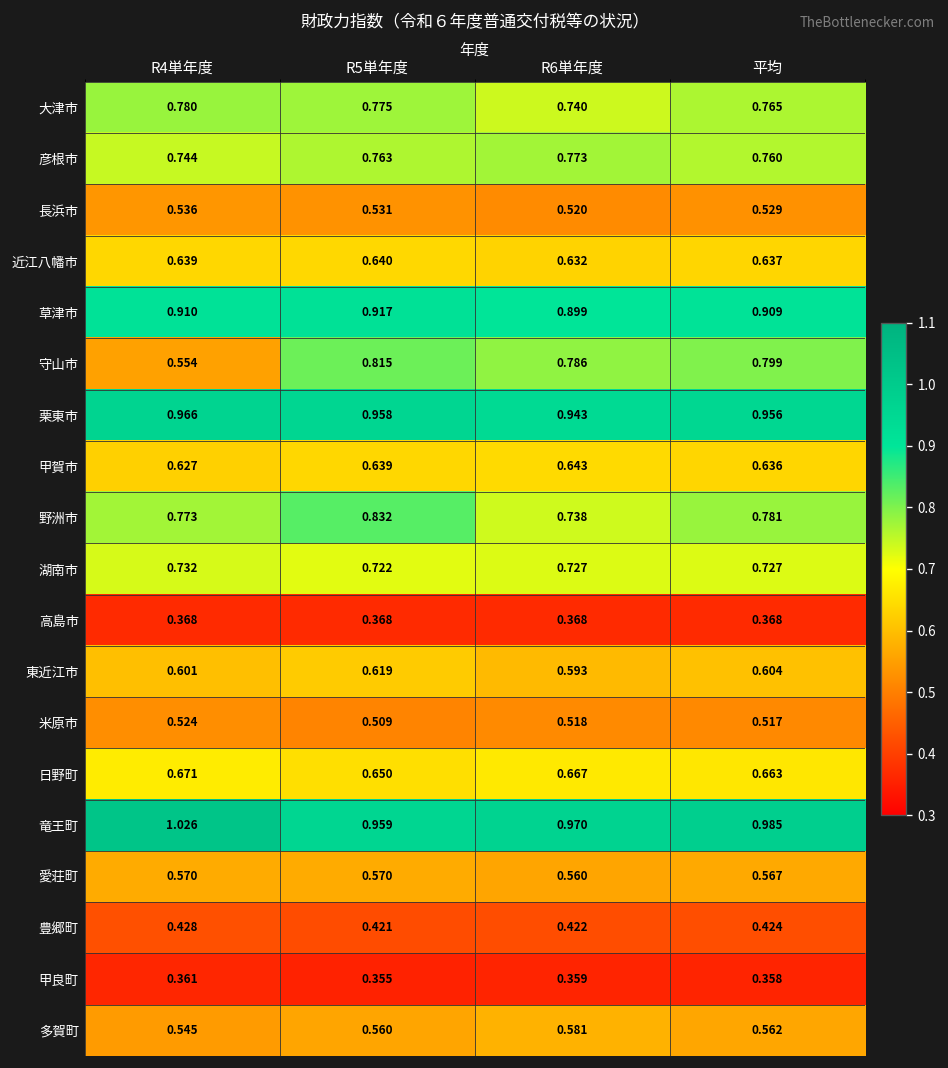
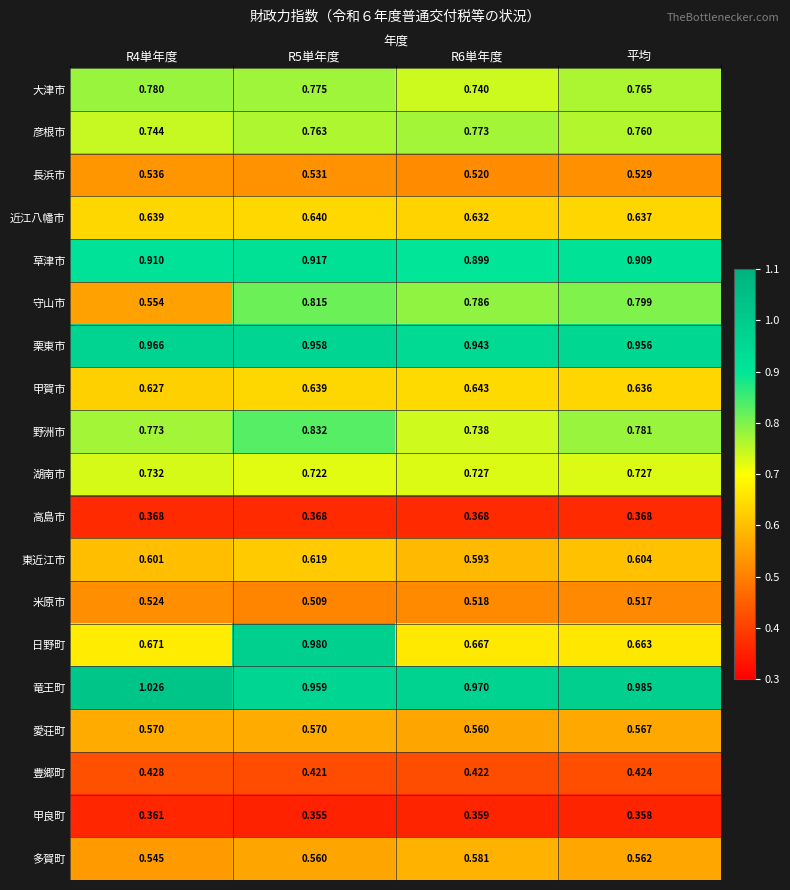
  {
    "大津市": {
      "R4単年度": 0.780,
      "R5単年度": 0.775,
      "R6単年度": 0.740,
      "平均": 0.765
    },
    "彦根市": {
      "R4単年度": 0.744,
      "R5単年度": 0.763,
      "R6単年度": 0.773,
      "平均": 0.760
    },
    "長浜市": {
      "R4単年度": 0.536,
      "R5単年度": 0.531,
      "R6単年度": 0.520,
      "平均": 0.529
    },
    "近江八幡市": {
      "R4単年度": 0.639,
      "R5単年度": 0.640,
      "R6単年度": 0.632,
      "平均": 0.637
    },
    "草津市": {
      "R4単年度": 0.910,
      "R5単年度": 0.917,
      "R6単年度": 0.899,
      "平均": 0.909
    },
    "守山市": {
      "R4単年度": 0.554,
      "R5単年度": 0.815,
      "R6単年度": 0.786,
      "平均": 0.799
    },
    "栗東市": {
      "R4単年度": 0.966,
      "R5単年度": 0.958,
      "R6単年度": 0.943,
      "平均": 0.956
    },
    "甲賀市": {
      "R4単年度": 0.627,
      "R5単年度": 0.639,
      "R6単年度": 0.643,
      "平均": 0.636
    },
    "野洲市": {
      "R4単年度": 0.773,
      "R5単年度": 0.832,
      "R6単年度": 0.738,
      "平均": 0.781
    },
    "湖南市": {
      "R4単年度": 0.732,
      "R5単年度": 0.722,
      "R6単年度": 0.727,
      "平均": 0.727
    },
    "高島市": {
      "R4単年度": 0.368,
      "R5単年度": 0.368,
      "R6単年度": 0.368,
      "平均": 0.368
    },
    "東近江市": {
      "R4単年度": 0.601,
      "R5単年度": 0.619,
      "R6単年度": 0.593,
      "平均": 0.604
    },
    "米原市": {
      "R4単年度": 0.524,
      "R5単年度": 0.509,
      "R6単年度": 0.518,
      "平均": 0.517
    },
    "日野町": {
      "R4単年度": 0.671,
-     "R5単年度": 0.650,
+     "R5単年度": 0.980,
      "R6単年度": 0.667,
      "平均": 0.663
    },
    "竜王町": {
      "R4単年度": 1.026,
      "R5単年度": 0.959,
      "R6単年度": 0.970,
      "平均": 0.985
    },
    "愛荘町": {
      "R4単年度": 0.570,
      "R5単年度": 0.570,
      "R6単年度": 0.560,
      "平均": 0.567
    },
    "豊郷町": {
      "R4単年度": 0.428,
      "R5単年度": 0.421,
      "R6単年度": 0.422,
      "平均": 0.424
    },
    "甲良町": {
      "R4単年度": 0.361,
      "R5単年度": 0.355,
      "R6単年度": 0.359,
      "平均": 0.358
    },
    "多賀町": {
      "R4単年度": 0.545,
      "R5単年度": 0.560,
      "R6単年度": 0.581,
      "平均": 0.562
    }
  }
